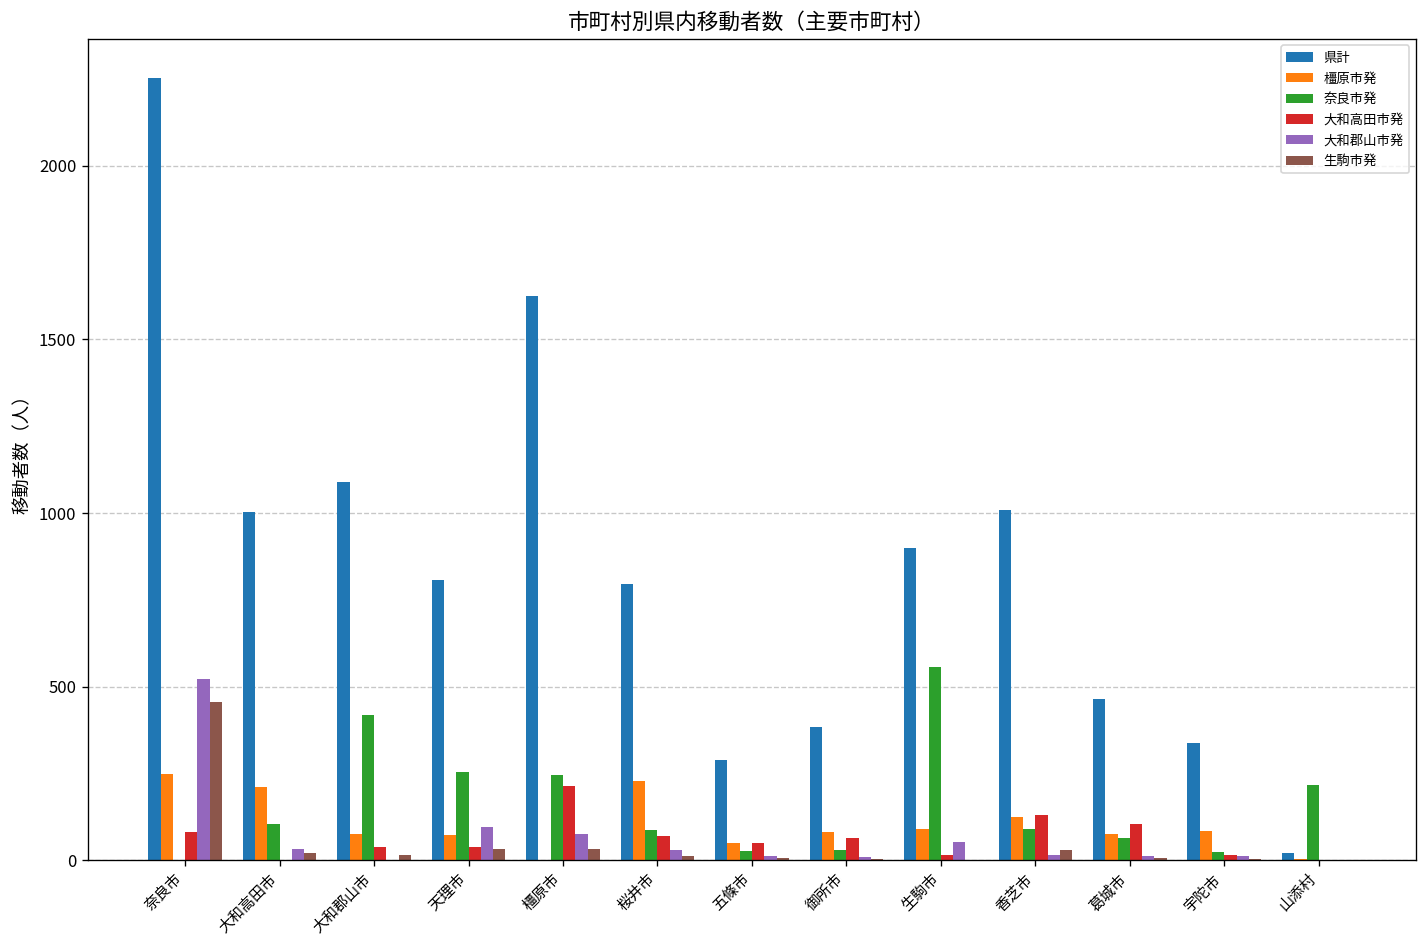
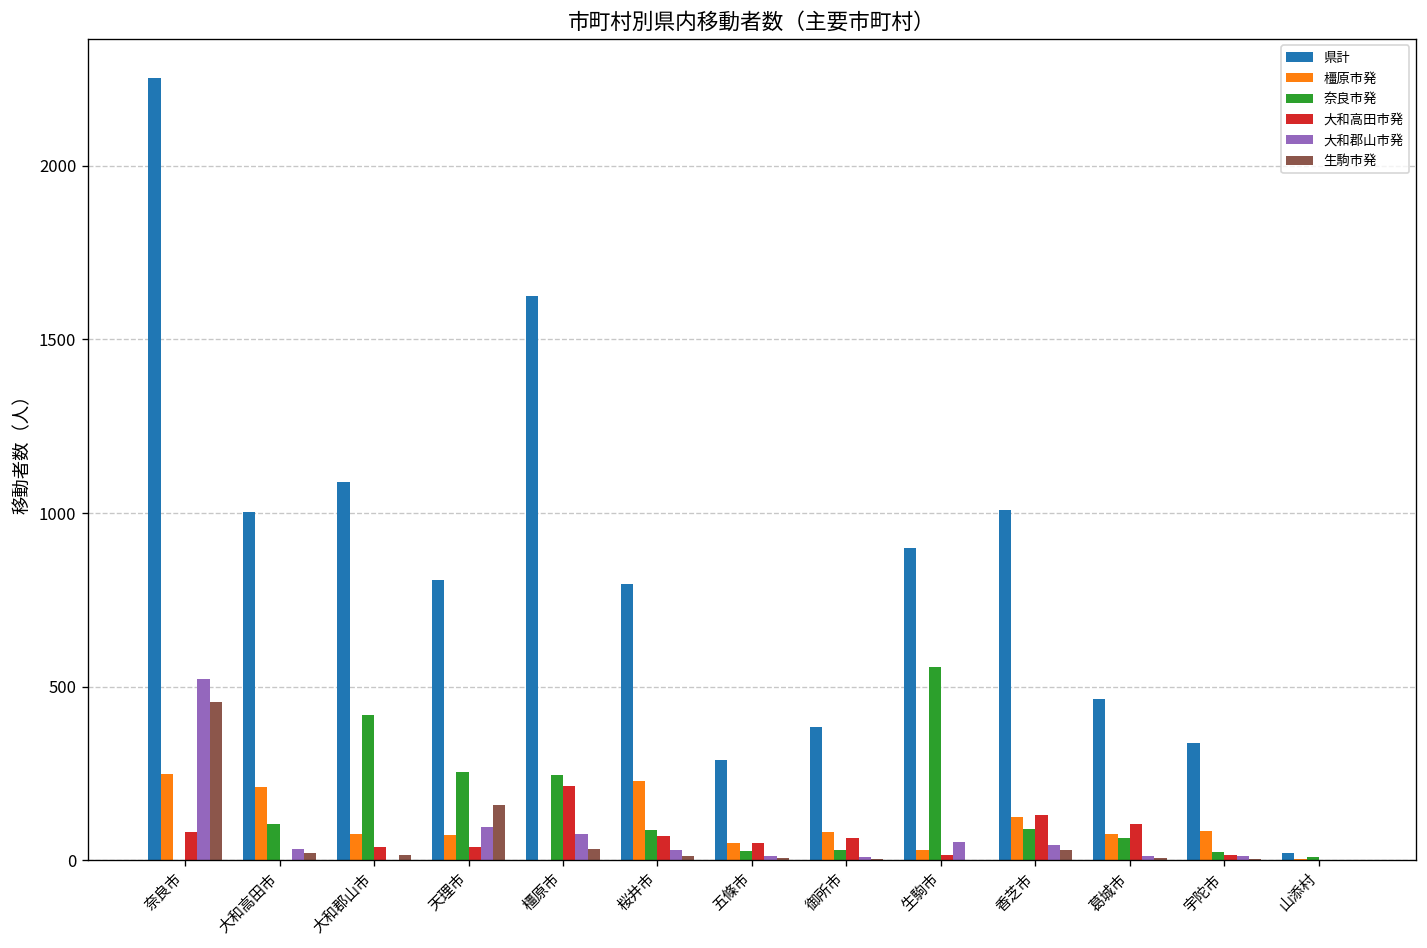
  {
    "県計": {
      "奈良市": 2250,
      "大和高田市": 1000,
      "大和郡山市": 1090,
      "天理市": 810,
      "橿原市": 1630,
      "桜井市": 800,
      "五條市": 290,
      "御所市": 380,
      "生駒市": 900,
      "香芝市": 1010,
      "葛城市": 470,
      "宇陀市": 340,
      "山添村": 20
    },
    "橿原市発": {
      "奈良市": 250,
      "大和高田市": 210,
      "大和郡山市": 80,
      "天理市": 70,
      "橿原市": 0,
      "桜井市": 230,
      "五條市": 50,
      "御所市": 80,
-     "生駒市": 90,
+     "生駒市": 30,
      "香芝市": 130,
      "葛城市": 80,
      "宇陀市": 90
    },
    "奈良市発": {
      "奈良市": 0,
      "大和高田市": 100,
      "大和郡山市": 420,
      "天理市": 250,
      "橿原市": 250,
      "桜井市": 90,
      "五條市": 30,
      "御所市": 30,
      "生駒市": 560,
      "香芝市": 90,
      "葛城市": 60,
      "宇陀市": 20,
-     "山添村": 220
+     "山添村": 10
    },
    "大和高田市発": {
      "奈良市": 80,
      "大和高田市": 0,
      "大和郡山市": 40,
      "天理市": 40,
      "橿原市": 210,
      "桜井市": 70,
      "五條市": 50,
      "御所市": 60,
      "生駒市": 20,
      "香芝市": 130,
      "葛城市": 100,
      "宇陀市": 20,
      "山添村": 0
    },
    "大和郡山市発": {
      "奈良市": 520,
      "大和高田市": 30,
      "大和郡山市": 0,
      "天理市": 100,
      "橿原市": 80,
      "桜井市": 30,
      "五條市": 10,
      "御所市": 10,
      "生駒市": 50,
-     "香芝市": 20,
+     "香芝市": 40,
      "葛城市": 10,
      "宇陀市": 10,
      "山添村": 0
    },
    "生駒市発": {
      "奈良市": 460,
      "大和高田市": 20,
      "大和郡山市": 20,
-     "天理市": 30,
+     "天理市": 160,
      "橿原市": 30,
      "桜井市": 10,
      "生駒市": 0,
      "香芝市": 30,
      "山添村": 0
    }
  }
